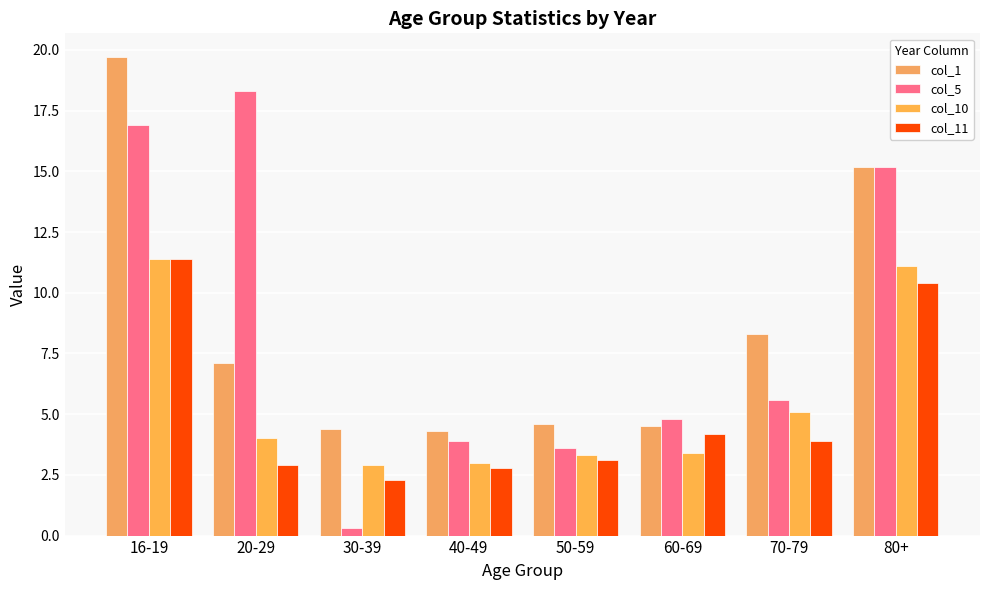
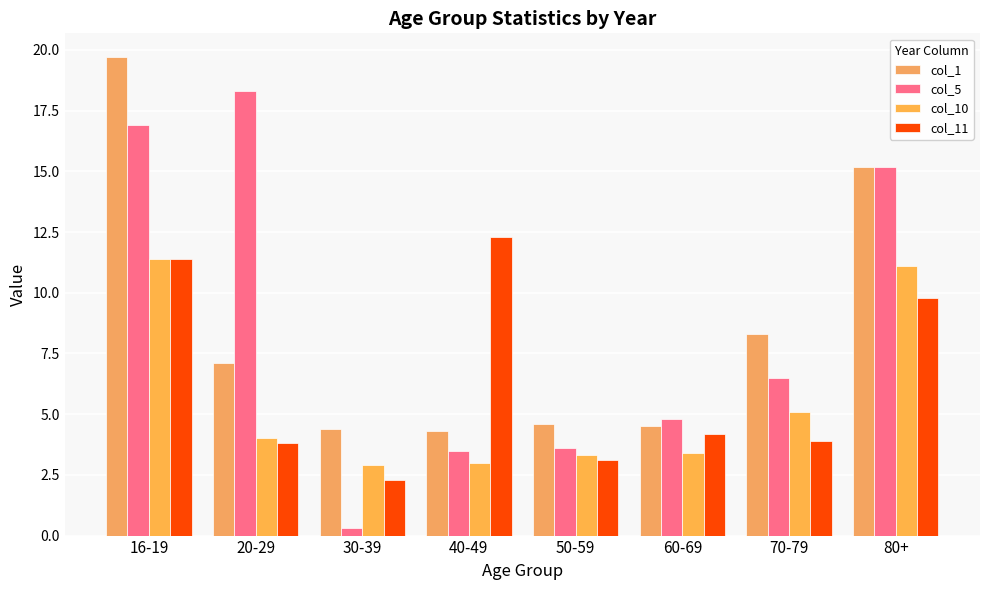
  {
    "col_5": {
      "16-19": 16.9,
      "20-29": 18.3,
      "30-39": 0.3,
-     "40-49": 3.9,
+     "40-49": 3.5,
      "50-59": 3.6,
      "60-69": 4.8,
-     "70-79": 5.6,
+     "70-79": 6.5,
      "80+": 15.2
    },
    "col_11": {
      "16-19": 11.4,
-     "20-29": 2.9,
+     "20-29": 3.8,
      "30-39": 2.3,
-     "40-49": 2.8,
+     "40-49": 12.3,
      "50-59": 3.1,
      "60-69": 4.2,
      "70-79": 3.9,
-     "80+": 10.4
+     "80+": 9.8
    }
  }
